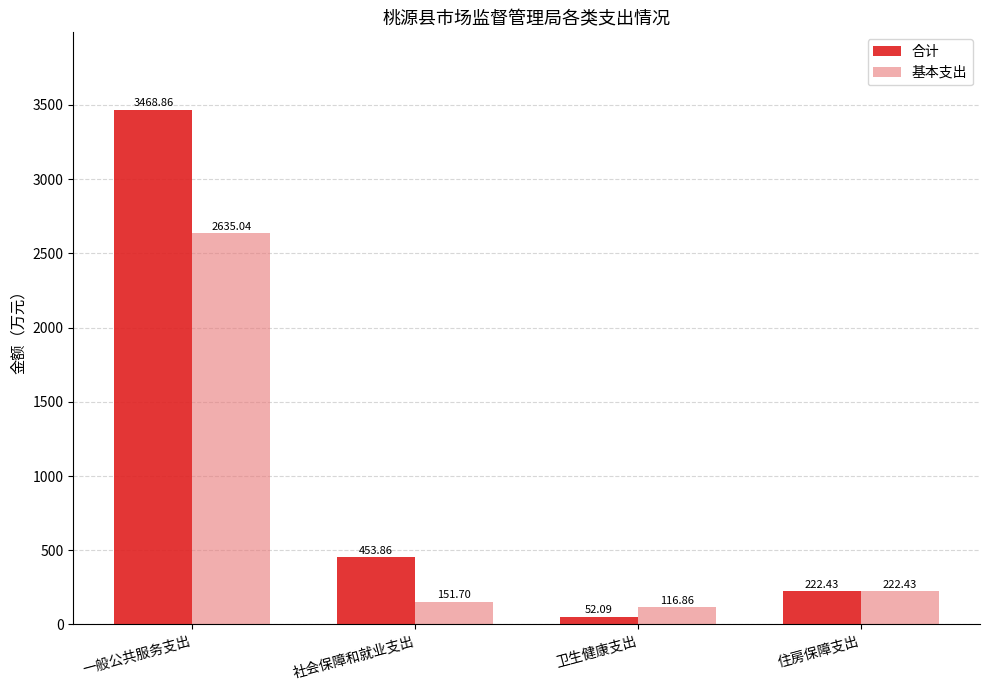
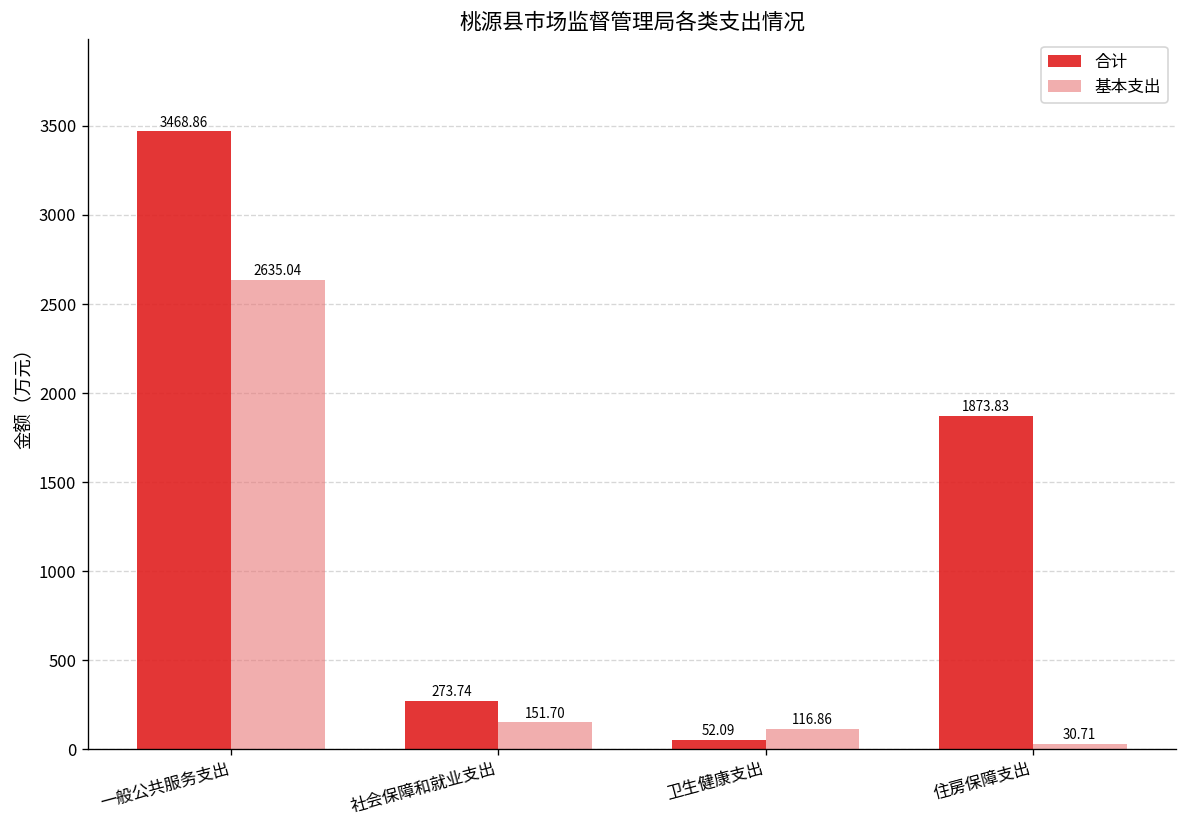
  {
    "合计": {
      "一般公共服务支出": 3468.86,
-     "社会保障和就业支出": 453.86,
+     "社会保障和就业支出": 273.74,
      "卫生健康支出": 52.09,
-     "住房保障支出": 222.43
+     "住房保障支出": 1873.83
    },
    "基本支出": {
      "一般公共服务支出": 2635.04,
      "社会保障和就业支出": 151.70,
      "卫生健康支出": 116.86,
-     "住房保障支出": 222.43
+     "住房保障支出": 30.71
    }
  }
